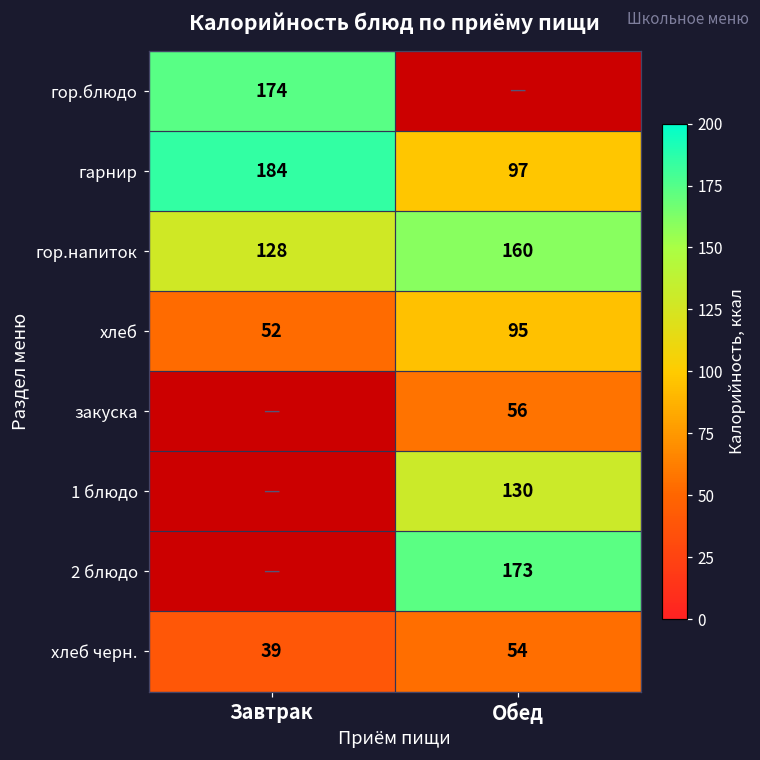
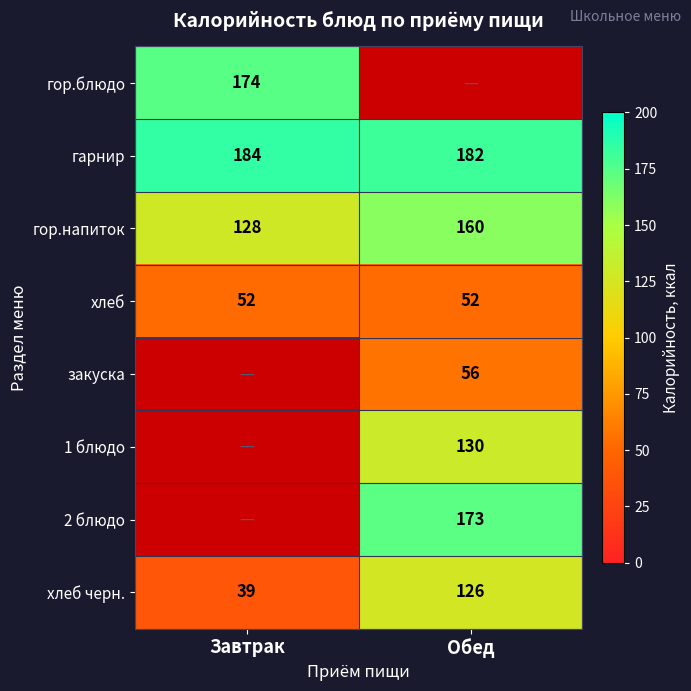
  {
    "гор.блюдо": {
      "Завтрак": 174
    },
    "гарнир": {
      "Завтрак": 184,
-     "Обед": 97
+     "Обед": 182
    },
    "гор.напиток": {
      "Завтрак": 128,
      "Обед": 160
    },
    "хлеб": {
      "Завтрак": 52,
-     "Обед": 95
+     "Обед": 52
    },
    "закуска": {
      "Обед": 56
    },
    "1 блюдо": {
      "Обед": 130
    },
    "2 блюдо": {
      "Обед": 173
    },
    "хлеб черн.": {
      "Завтрак": 39,
-     "Обед": 54
+     "Обед": 126
    }
  }
